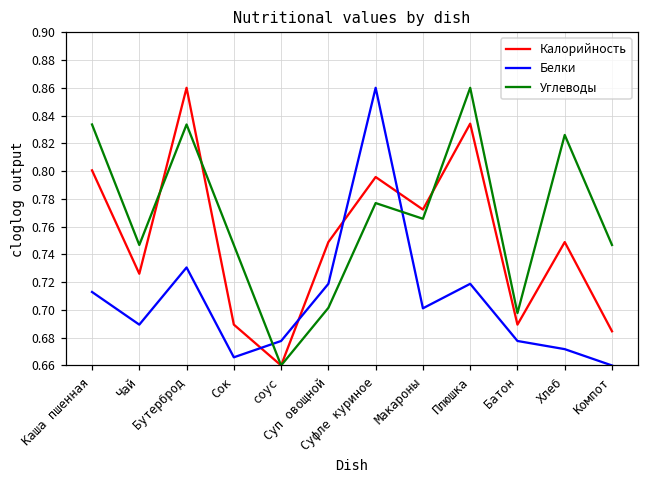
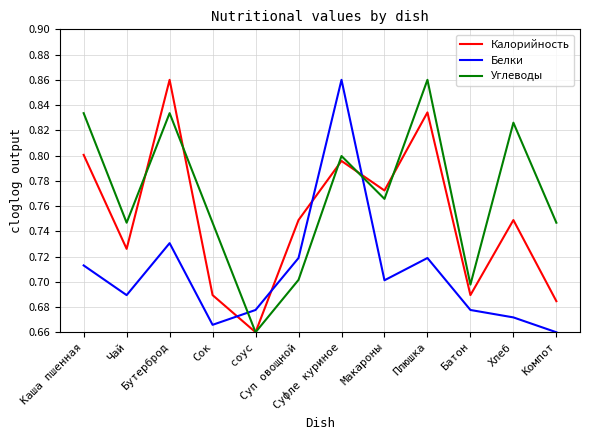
  {
    "Калорийность": {
      "Каша пшенная": 0.801,
      "Чай": 0.726,
      "Бутерброд": 0.860,
      "Сок": 0.689,
      "Суп овощной": 0.749,
      "Суфле куриное": 0.796,
      "Макароны": 0.772,
      "Плюшка": 0.834,
      "Батон": 0.689,
      "Хлеб": 0.749,
      "Компот": 0.685
    },
    "Белки": {
      "Каша пшенная": 0.713,
      "Чай": 0.689,
      "Бутерброд": 0.731,
      "Сок": 0.666,
      "соус": 0.678,
      "Суп овощной": 0.719,
      "Суфле куриное": 0.860,
      "Макароны": 0.701,
      "Плюшка": 0.719,
      "Батон": 0.678,
      "Хлеб": 0.672,
      "Компот": 0.660
    },
    "Углеводы": {
      "Каша пшенная": 0.834,
      "Чай": 0.747,
      "Бутерброд": 0.834,
      "Сок": 0.747,
      "Суп овощной": 0.702,
-     "Суфле куриное": 0.777,
+     "Суфле куриное": 0.800,
      "Макароны": 0.766,
      "Плюшка": 0.860,
      "Батон": 0.698,
      "Хлеб": 0.826,
      "Компот": 0.747
    }
  }
